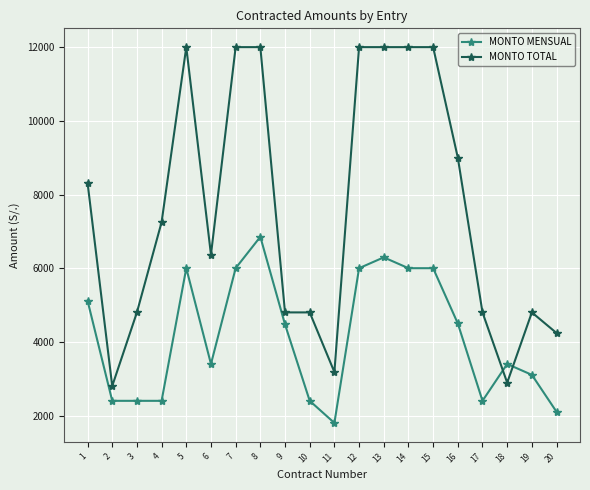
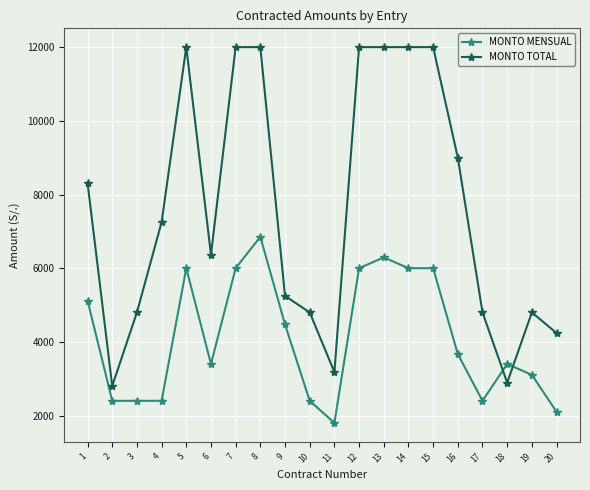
  {
    "MONTO MENSUAL": {
      "1": 5100,
      "2": 2400,
      "3": 2400,
      "4": 2400,
      "5": 6000,
      "6": 3400,
      "7": 6000,
      "8": 6900,
      "9": 4500,
      "10": 2400,
      "11": 1800,
      "12": 6000,
      "13": 6300,
      "14": 6000,
      "15": 6000,
-     "16": 4500,
+     "16": 3700,
      "17": 2400,
      "18": 3400,
      "19": 3100,
      "20": 2100
    },
    "MONTO TOTAL": {
      "1": 8300,
      "2": 2800,
      "3": 4800,
      "4": 7200,
      "5": 12000,
      "6": 6400,
      "7": 12000,
      "8": 12000,
-     "9": 4800,
+     "9": 5200,
      "10": 4800,
      "11": 3200,
      "12": 12000,
      "13": 12000,
      "14": 12000,
      "15": 12000,
      "16": 9000,
      "17": 4800,
      "18": 2900,
      "19": 4800,
      "20": 4200
    }
  }
